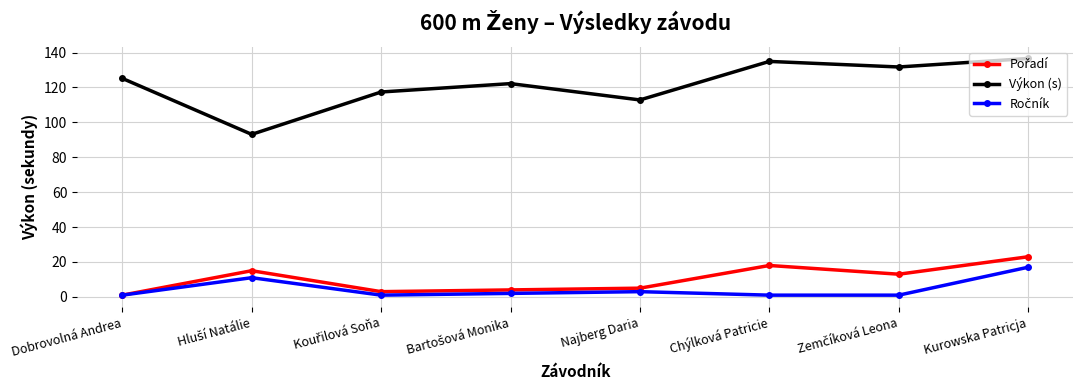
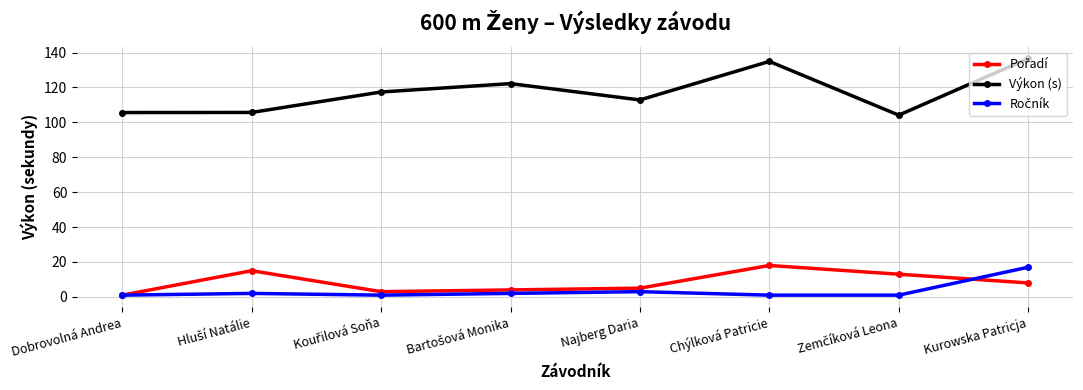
  {
    "Pořadí": {
      "Hluší Natálie": 15,
      "Kouřilová Soňa": 3,
      "Bartošová Monika": 4,
      "Najberg Daria": 5,
      "Chýlková Patricie": 18,
      "Zemčíková Leona": 13,
-     "Kurowska Patricja": 23
+     "Kurowska Patricja": 8
    },
    "Výkon (s)": {
-     "Dobrovolná Andrea": 125,
-     "Hluší Natálie": 93,
+     "Dobrovolná Andrea": 106,
+     "Hluší Natálie": 106,
      "Kouřilová Soňa": 117,
      "Bartošová Monika": 122,
      "Najberg Daria": 113,
      "Chýlková Patricie": 135,
-     "Zemčíková Leona": 132
+     "Zemčíková Leona": 104
    },
    "Ročník": {
-     "Hluší Natálie": 11,
+     "Hluší Natálie": 2,
      "Kouřilová Soňa": 1,
      "Bartošová Monika": 2,
      "Najberg Daria": 3,
      "Chýlková Patricie": 1,
      "Zemčíková Leona": 1,
      "Kurowska Patricja": 17
    }
  }
